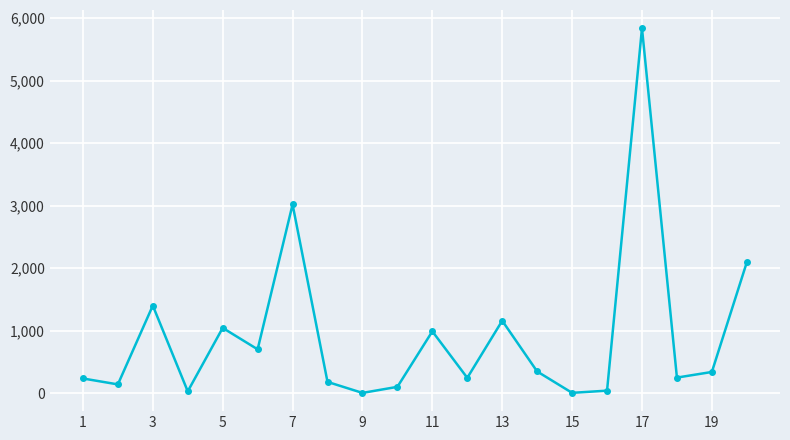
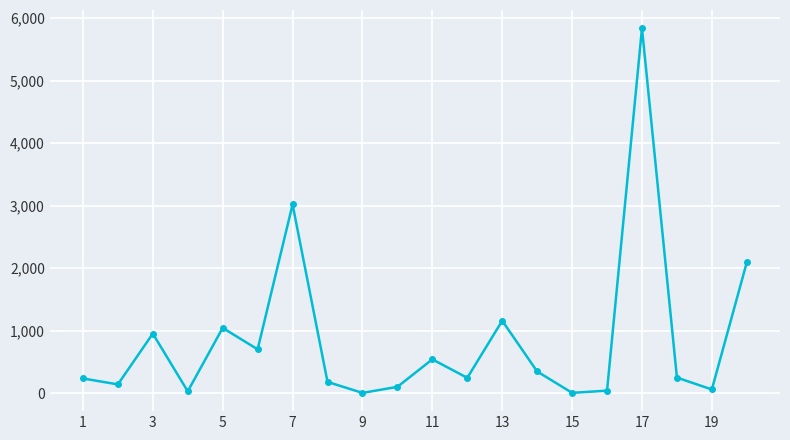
  {
    "1": "200",
-   "3": "1,400",
+   "3": "1,000",
    "5": "1,000",
    "7": "3,000",
    "9": "0",
-   "11": "1,000",
+   "11": "500",
    "13": "1,200",
    "15": "0",
    "17": "5,800",
-   "19": "300"
+   "19": "100"
  }
